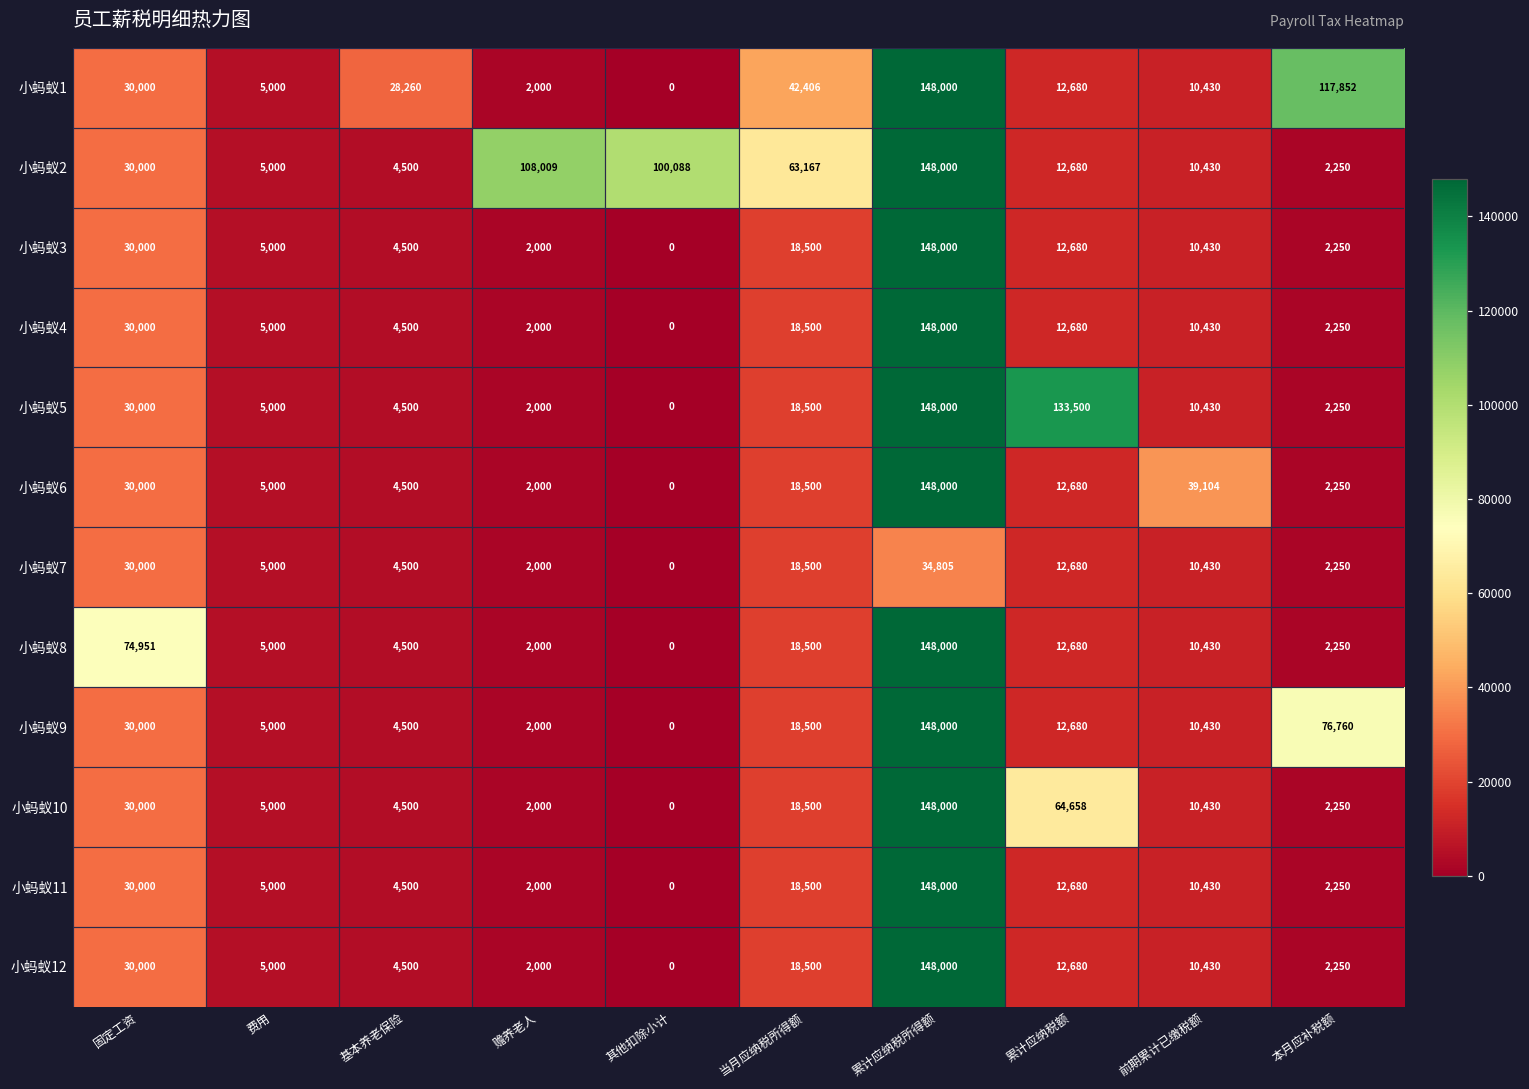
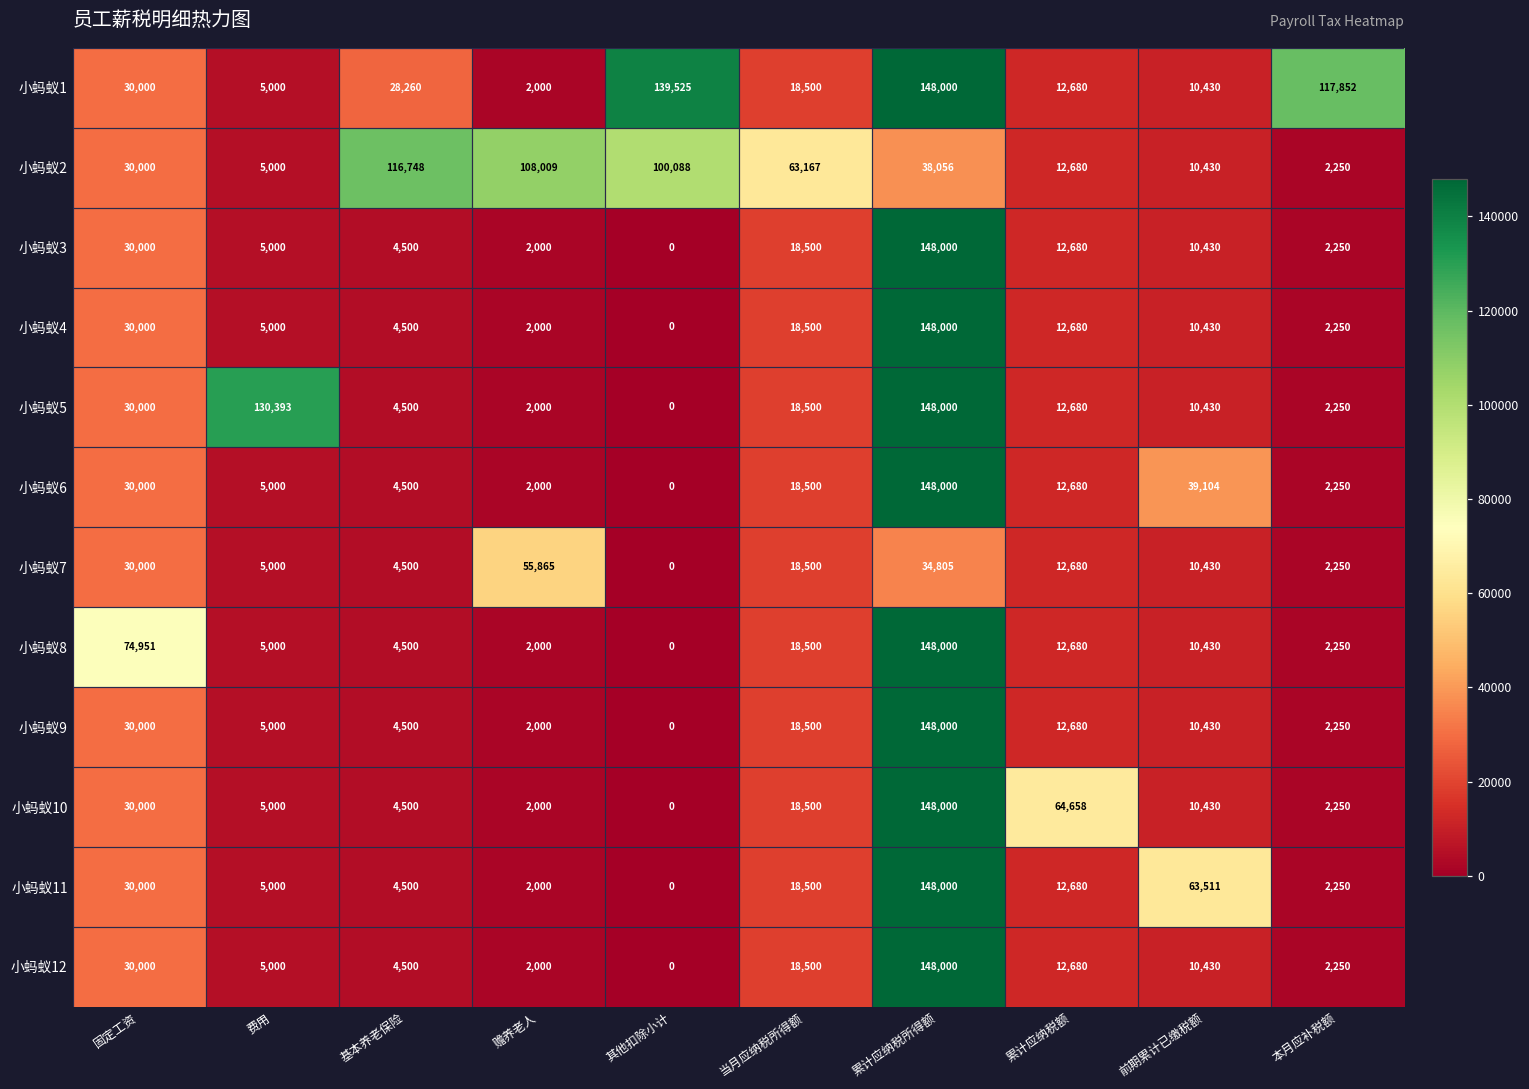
  {
    "小蚂蚁1": {
      "固定工资": "30,000",
      "费用": "5,000",
      "基本养老保险": "28,260",
      "赡养老人": "2,000",
-     "其他扣除小计": "0",
-     "当月应纳税所得额": "42,406",
+     "其他扣除小计": "139,525",
+     "当月应纳税所得额": "18,500",
      "累计应纳税所得额": "148,000",
      "累计应纳税额": "12,680",
      "前期累计已缴税额": "10,430",
      "本月应补税额": "117,852"
    },
    "小蚂蚁2": {
      "固定工资": "30,000",
      "费用": "5,000",
-     "基本养老保险": "4,500",
+     "基本养老保险": "116,748",
      "赡养老人": "108,009",
      "其他扣除小计": "100,088",
      "当月应纳税所得额": "63,167",
-     "累计应纳税所得额": "148,000",
+     "累计应纳税所得额": "38,056",
      "累计应纳税额": "12,680",
      "前期累计已缴税额": "10,430",
      "本月应补税额": "2,250"
    },
    "小蚂蚁3": {
      "固定工资": "30,000",
      "费用": "5,000",
      "基本养老保险": "4,500",
      "赡养老人": "2,000",
      "其他扣除小计": "0",
      "当月应纳税所得额": "18,500",
      "累计应纳税所得额": "148,000",
      "累计应纳税额": "12,680",
      "前期累计已缴税额": "10,430",
      "本月应补税额": "2,250"
    },
    "小蚂蚁4": {
      "固定工资": "30,000",
      "费用": "5,000",
      "基本养老保险": "4,500",
      "赡养老人": "2,000",
      "其他扣除小计": "0",
      "当月应纳税所得额": "18,500",
      "累计应纳税所得额": "148,000",
      "累计应纳税额": "12,680",
      "前期累计已缴税额": "10,430",
      "本月应补税额": "2,250"
    },
    "小蚂蚁5": {
      "固定工资": "30,000",
-     "费用": "5,000",
+     "费用": "130,393",
      "基本养老保险": "4,500",
      "赡养老人": "2,000",
      "其他扣除小计": "0",
      "当月应纳税所得额": "18,500",
      "累计应纳税所得额": "148,000",
-     "累计应纳税额": "133,500",
+     "累计应纳税额": "12,680",
      "前期累计已缴税额": "10,430",
      "本月应补税额": "2,250"
    },
    "小蚂蚁6": {
      "固定工资": "30,000",
      "费用": "5,000",
      "基本养老保险": "4,500",
      "赡养老人": "2,000",
      "其他扣除小计": "0",
      "当月应纳税所得额": "18,500",
      "累计应纳税所得额": "148,000",
      "累计应纳税额": "12,680",
      "前期累计已缴税额": "39,104",
      "本月应补税额": "2,250"
    },
    "小蚂蚁7": {
      "固定工资": "30,000",
      "费用": "5,000",
      "基本养老保险": "4,500",
-     "赡养老人": "2,000",
+     "赡养老人": "55,865",
      "其他扣除小计": "0",
      "当月应纳税所得额": "18,500",
      "累计应纳税所得额": "34,805",
      "累计应纳税额": "12,680",
      "前期累计已缴税额": "10,430",
      "本月应补税额": "2,250"
    },
    "小蚂蚁8": {
      "固定工资": "74,951",
      "费用": "5,000",
      "基本养老保险": "4,500",
      "赡养老人": "2,000",
      "其他扣除小计": "0",
      "当月应纳税所得额": "18,500",
      "累计应纳税所得额": "148,000",
      "累计应纳税额": "12,680",
      "前期累计已缴税额": "10,430",
      "本月应补税额": "2,250"
    },
    "小蚂蚁9": {
      "固定工资": "30,000",
      "费用": "5,000",
      "基本养老保险": "4,500",
      "赡养老人": "2,000",
      "其他扣除小计": "0",
      "当月应纳税所得额": "18,500",
      "累计应纳税所得额": "148,000",
      "累计应纳税额": "12,680",
      "前期累计已缴税额": "10,430",
-     "本月应补税额": "76,760"
+     "本月应补税额": "2,250"
    },
    "小蚂蚁10": {
      "固定工资": "30,000",
      "费用": "5,000",
      "基本养老保险": "4,500",
      "赡养老人": "2,000",
      "其他扣除小计": "0",
      "当月应纳税所得额": "18,500",
      "累计应纳税所得额": "148,000",
      "累计应纳税额": "64,658",
      "前期累计已缴税额": "10,430",
      "本月应补税额": "2,250"
    },
    "小蚂蚁11": {
      "固定工资": "30,000",
      "费用": "5,000",
      "基本养老保险": "4,500",
      "赡养老人": "2,000",
      "其他扣除小计": "0",
      "当月应纳税所得额": "18,500",
      "累计应纳税所得额": "148,000",
      "累计应纳税额": "12,680",
-     "前期累计已缴税额": "10,430",
+     "前期累计已缴税额": "63,511",
      "本月应补税额": "2,250"
    },
    "小蚂蚁12": {
      "固定工资": "30,000",
      "费用": "5,000",
      "基本养老保险": "4,500",
      "赡养老人": "2,000",
      "其他扣除小计": "0",
      "当月应纳税所得额": "18,500",
      "累计应纳税所得额": "148,000",
      "累计应纳税额": "12,680",
      "前期累计已缴税额": "10,430",
      "本月应补税额": "2,250"
    }
  }
